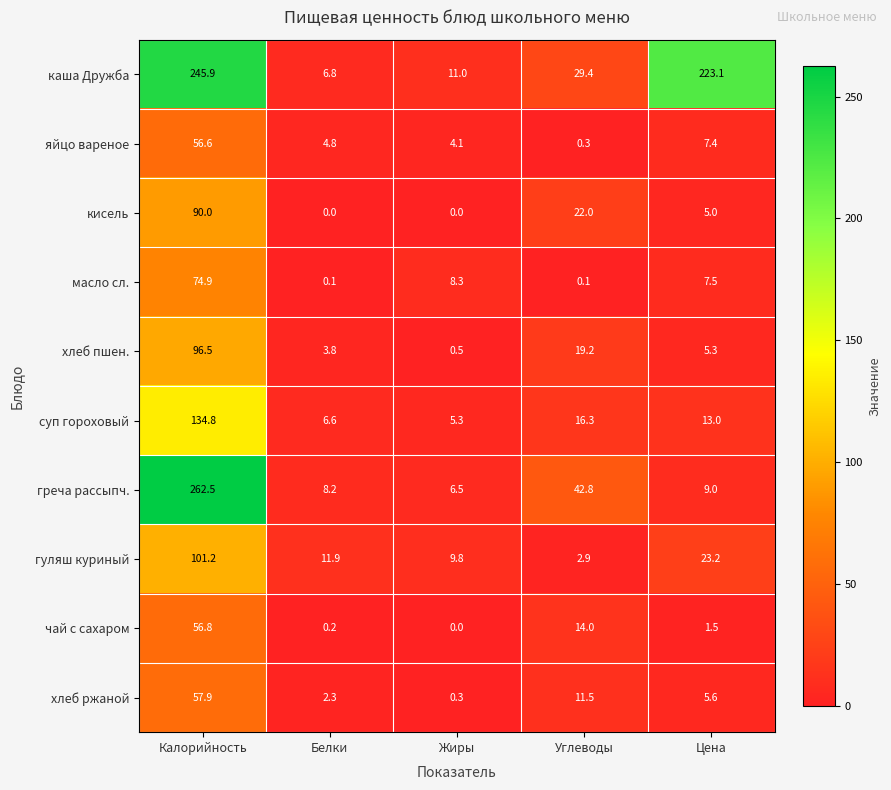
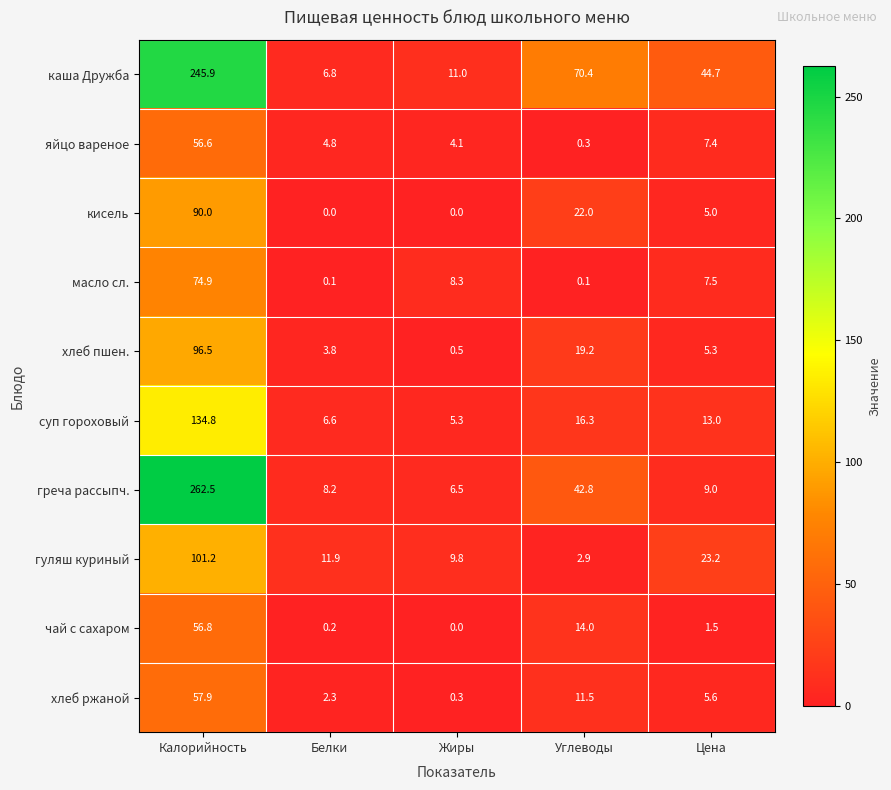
  {
    "каша Дружба": {
      "Калорийность": 245.9,
      "Белки": 6.8,
      "Жиры": 11.0,
-     "Углеводы": 29.4,
-     "Цена": 223.1
+     "Углеводы": 70.4,
+     "Цена": 44.7
    },
    "яйцо вареное": {
      "Калорийность": 56.6,
      "Белки": 4.8,
      "Жиры": 4.1,
      "Углеводы": 0.3,
      "Цена": 7.4
    },
    "кисель": {
      "Калорийность": 90.0,
      "Белки": 0.0,
      "Жиры": 0.0,
      "Углеводы": 22.0,
      "Цена": 5.0
    },
    "масло сл.": {
      "Калорийность": 74.9,
      "Белки": 0.1,
      "Жиры": 8.3,
      "Углеводы": 0.1,
      "Цена": 7.5
    },
    "хлеб пшен.": {
      "Калорийность": 96.5,
      "Белки": 3.8,
      "Жиры": 0.5,
      "Углеводы": 19.2,
      "Цена": 5.3
    },
    "суп гороховый": {
      "Калорийность": 134.8,
      "Белки": 6.6,
      "Жиры": 5.3,
      "Углеводы": 16.3,
      "Цена": 13.0
    },
    "греча рассыпч.": {
      "Калорийность": 262.5,
      "Белки": 8.2,
      "Жиры": 6.5,
      "Углеводы": 42.8,
      "Цена": 9.0
    },
    "гуляш куриный": {
      "Калорийность": 101.2,
      "Белки": 11.9,
      "Жиры": 9.8,
      "Углеводы": 2.9,
      "Цена": 23.2
    },
    "чай с сахаром": {
      "Калорийность": 56.8,
      "Белки": 0.2,
      "Жиры": 0.0,
      "Углеводы": 14.0,
      "Цена": 1.5
    },
    "хлеб ржаной": {
      "Калорийность": 57.9,
      "Белки": 2.3,
      "Жиры": 0.3,
      "Углеводы": 11.5,
      "Цена": 5.6
    }
  }
